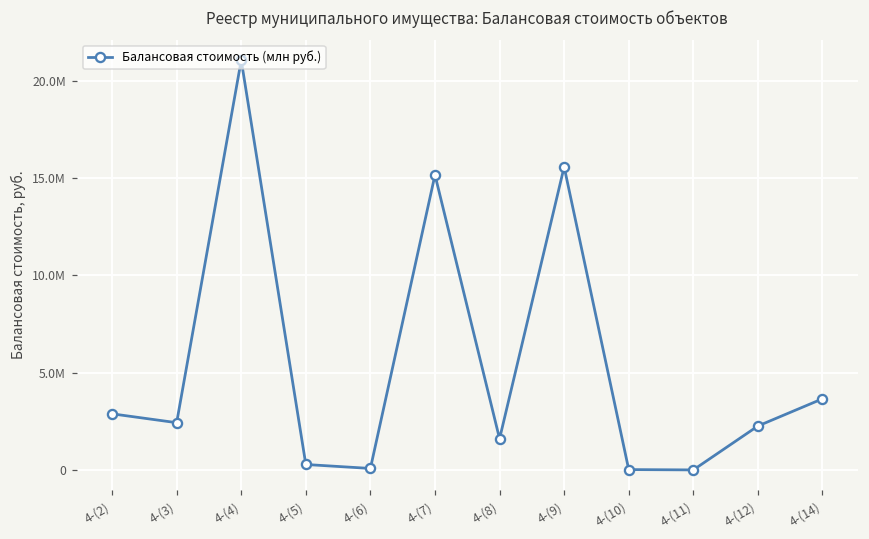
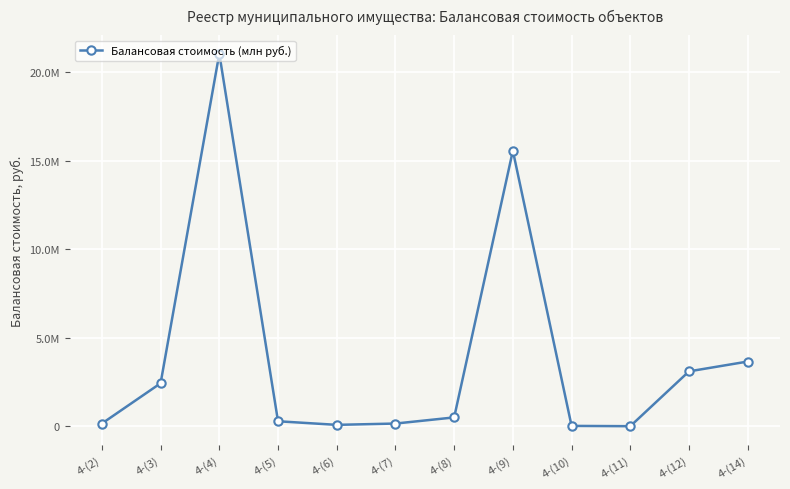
  {
-   "4-(2)": 2900000,
+   "4-(2)": 200000,
    "4-(3)": 2400000,
    "4-(5)": 300000,
    "4-(6)": 100000,
-   "4-(7)": 15200000,
-   "4-(8)": 1600000,
+   "4-(7)": 100000,
+   "4-(8)": 500000,
    "4-(9)": 15600000,
    "4-(10)": 0,
    "4-(11)": 0,
-   "4-(12)": 2300000,
+   "4-(12)": 3100000,
    "4-(14)": 3700000
  }
